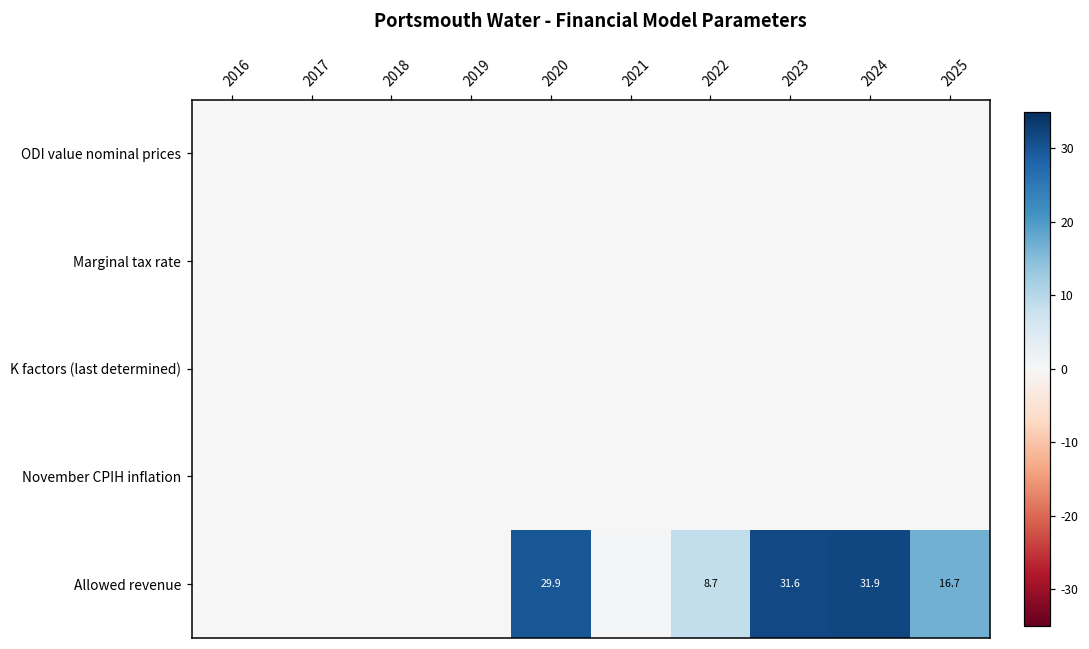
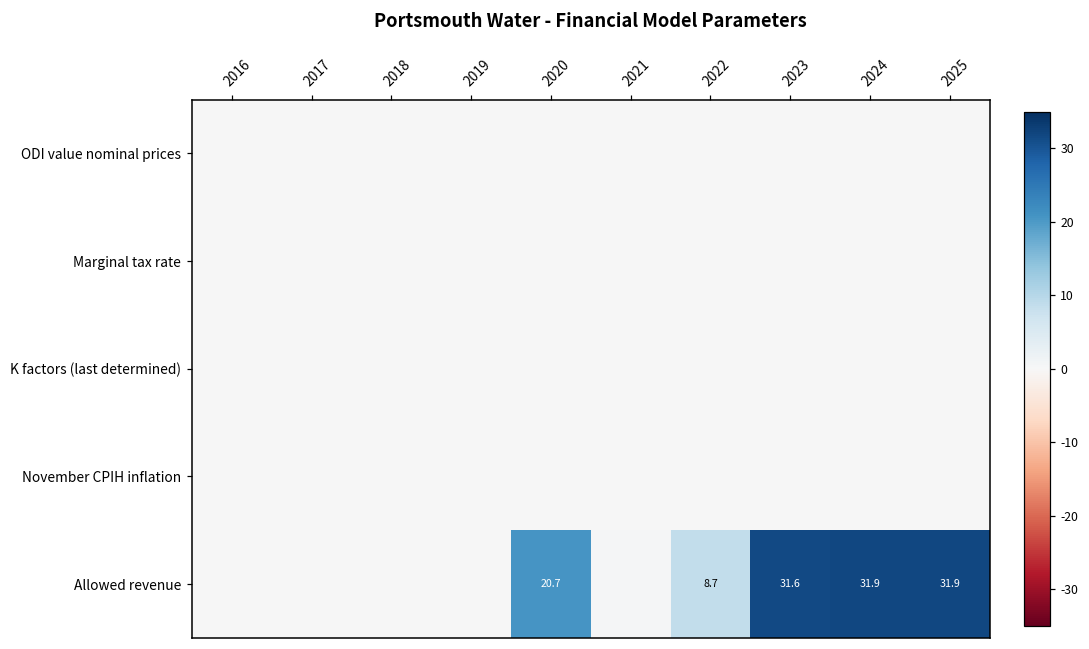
  {
    "Allowed revenue": {
-     "2020": 29.9,
+     "2020": 20.7,
      "2022": 8.7,
      "2023": 31.6,
      "2024": 31.9,
-     "2025": 16.7
+     "2025": 31.9
    }
  }
